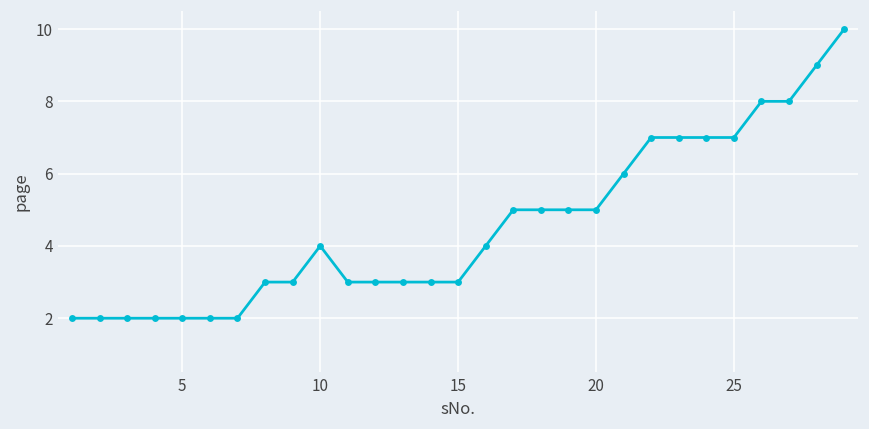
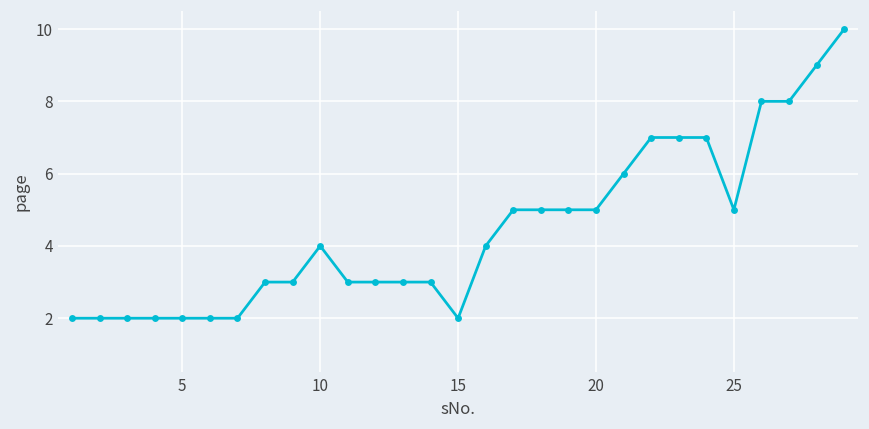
  {
    "5": 2,
    "10": 4,
-   "15": 3,
+   "15": 2,
    "20": 5,
-   "25": 7
+   "25": 5
  }
